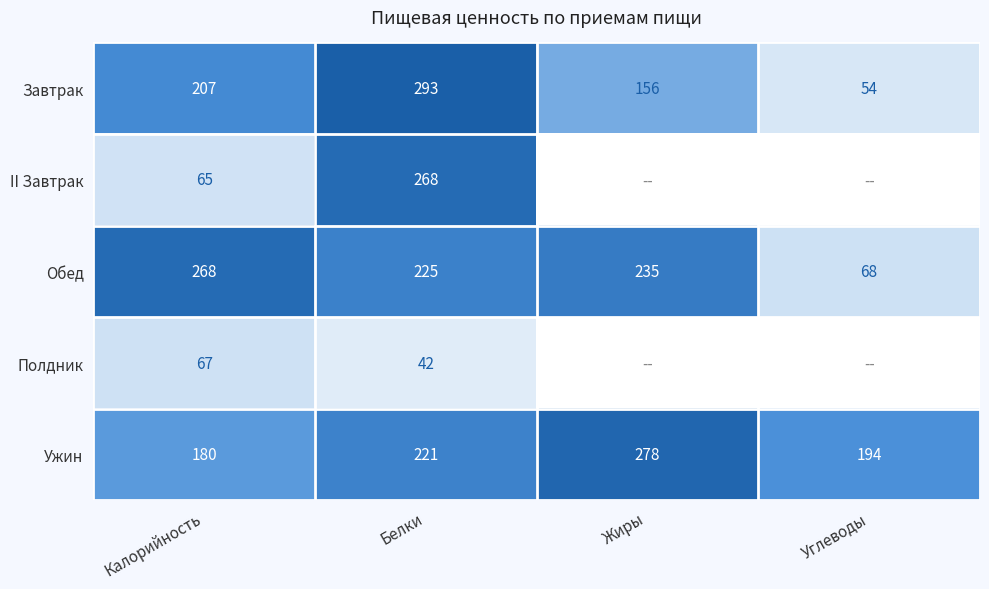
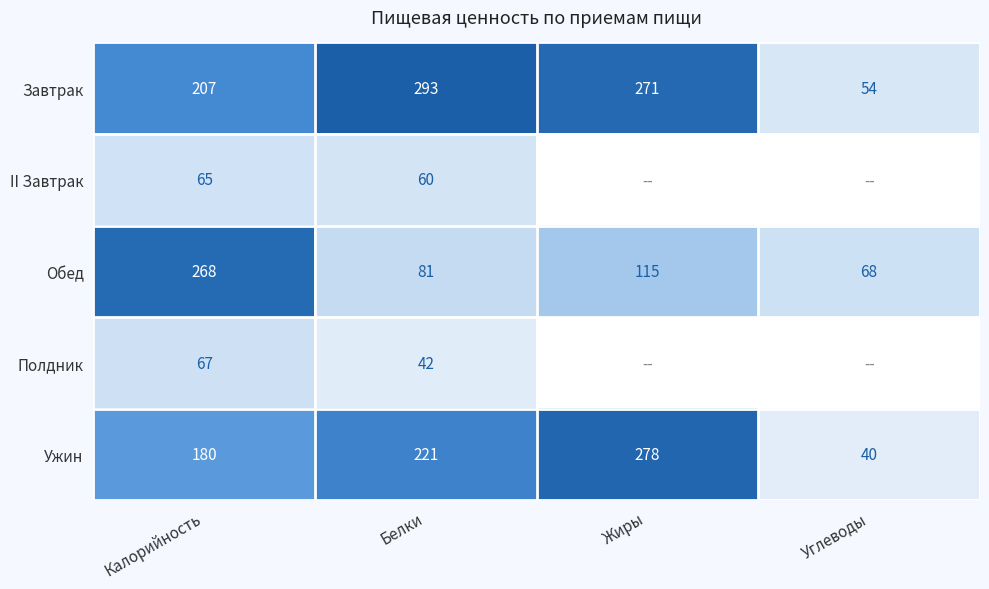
  {
    "Завтрак": {
      "Калорийность": 207,
      "Белки": 293,
-     "Жиры": 156,
+     "Жиры": 271,
      "Углеводы": 54
    },
    "II Завтрак": {
      "Калорийность": 65,
-     "Белки": 268
+     "Белки": 60
    },
    "Обед": {
      "Калорийность": 268,
-     "Белки": 225,
-     "Жиры": 235,
+     "Белки": 81,
+     "Жиры": 115,
      "Углеводы": 68
    },
    "Полдник": {
      "Калорийность": 67,
      "Белки": 42
    },
    "Ужин": {
      "Калорийность": 180,
      "Белки": 221,
      "Жиры": 278,
-     "Углеводы": 194
+     "Углеводы": 40
    }
  }
